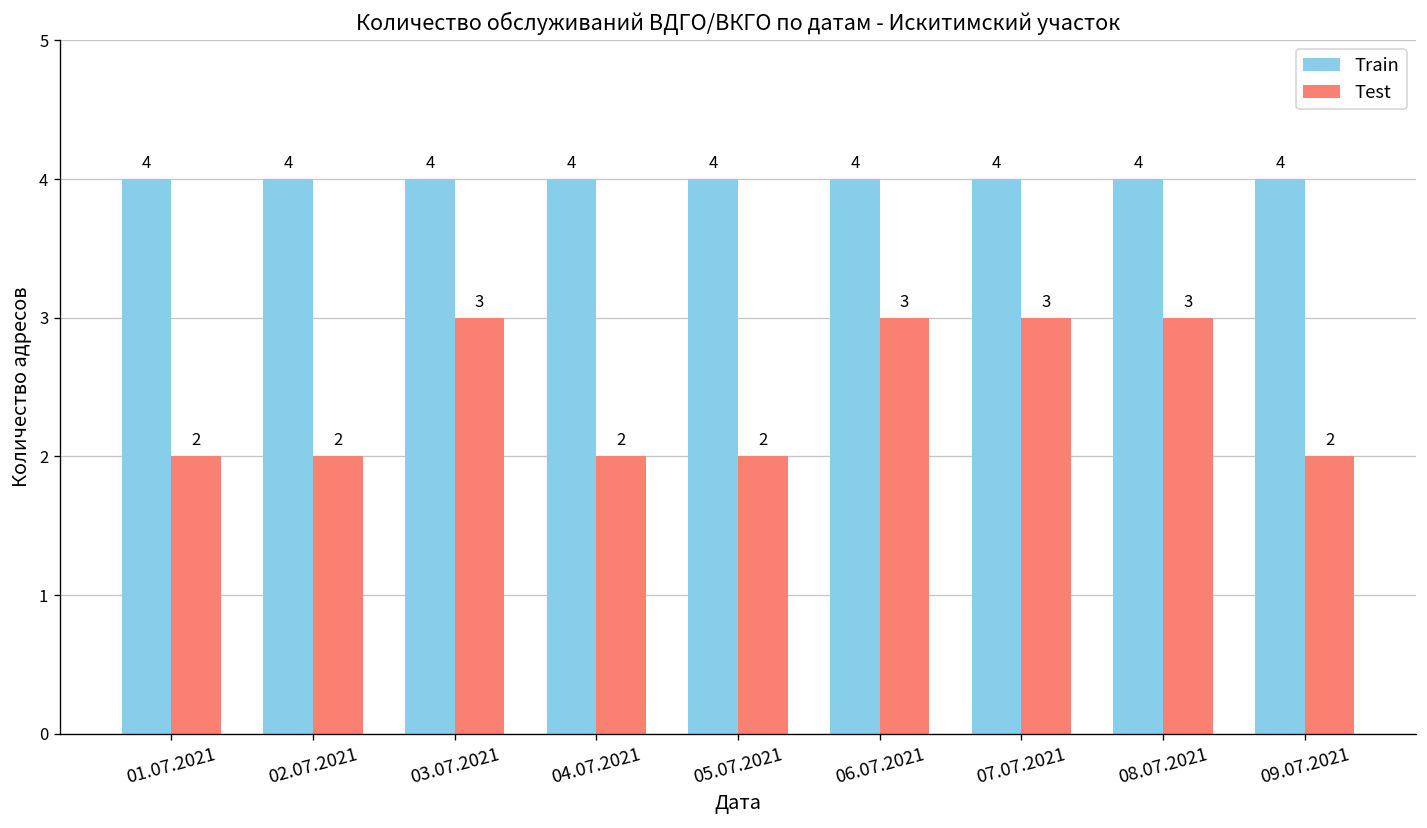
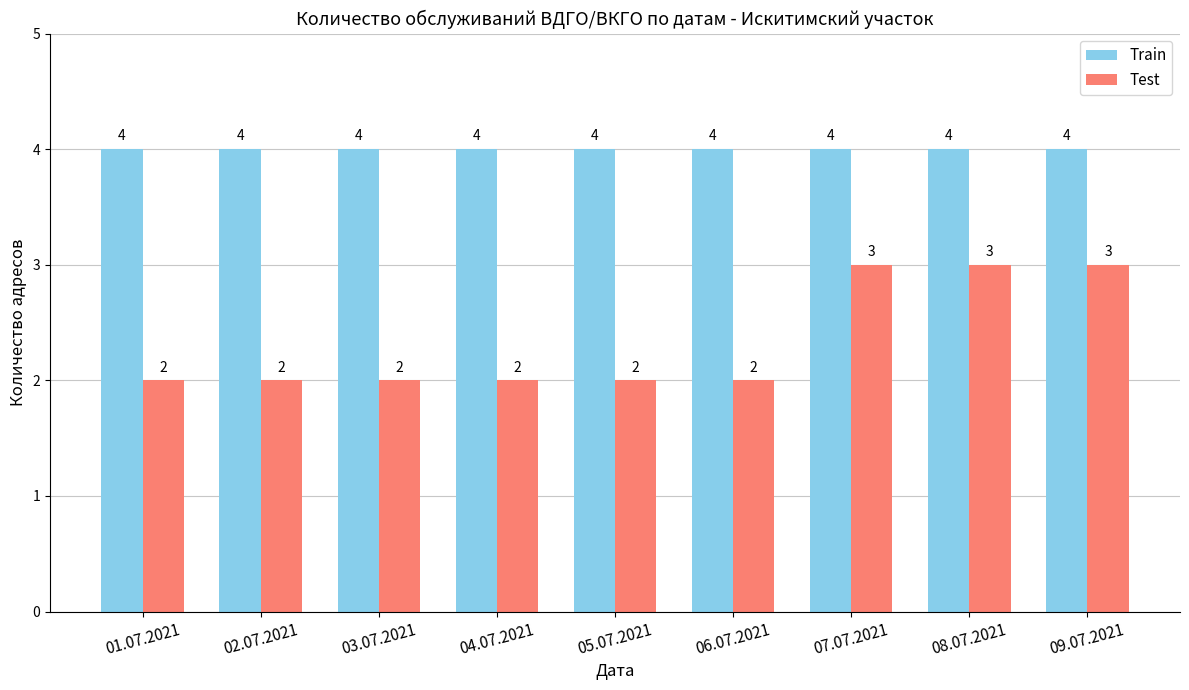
  {
    "Train": {
      "01.07.2021": 4,
      "02.07.2021": 4,
      "03.07.2021": 4,
      "04.07.2021": 4,
      "05.07.2021": 4,
      "06.07.2021": 4,
      "07.07.2021": 4,
      "08.07.2021": 4,
      "09.07.2021": 4
    },
    "Test": {
      "01.07.2021": 2,
      "02.07.2021": 2,
-     "03.07.2021": 3,
+     "03.07.2021": 2,
      "04.07.2021": 2,
      "05.07.2021": 2,
-     "06.07.2021": 3,
+     "06.07.2021": 2,
      "07.07.2021": 3,
      "08.07.2021": 3,
-     "09.07.2021": 2
+     "09.07.2021": 3
    }
  }
